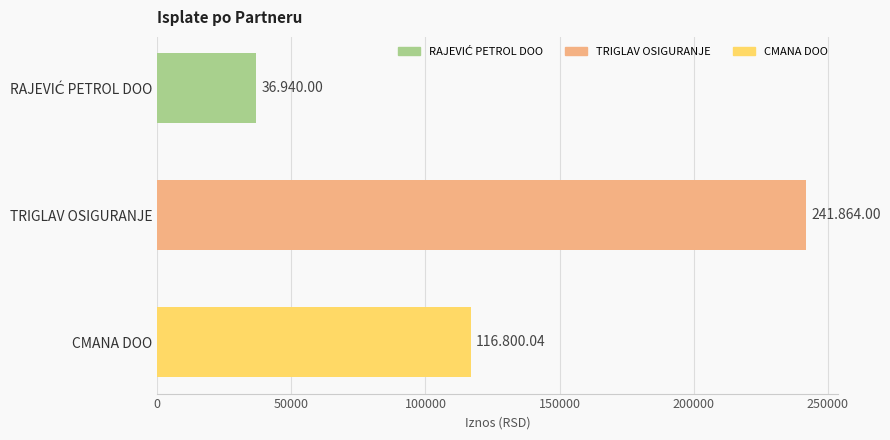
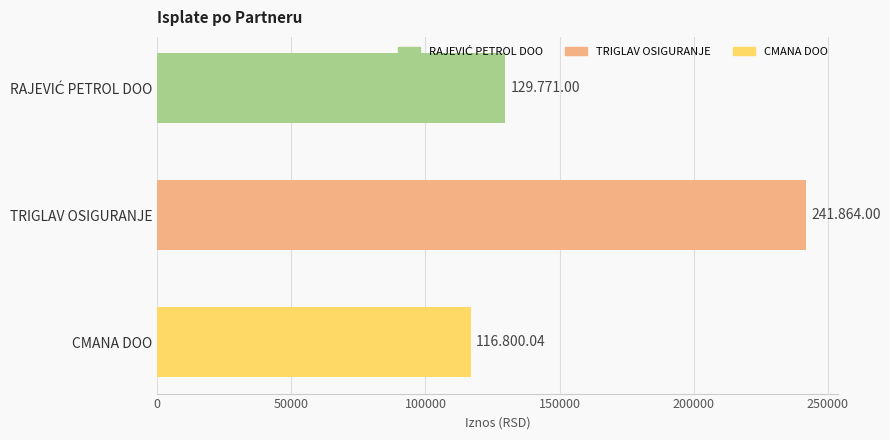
  {
-   "RAJEVIĆ PETROL DOO": "36.940.00"
+   "RAJEVIĆ PETROL DOO": "129.771.00"
  }
